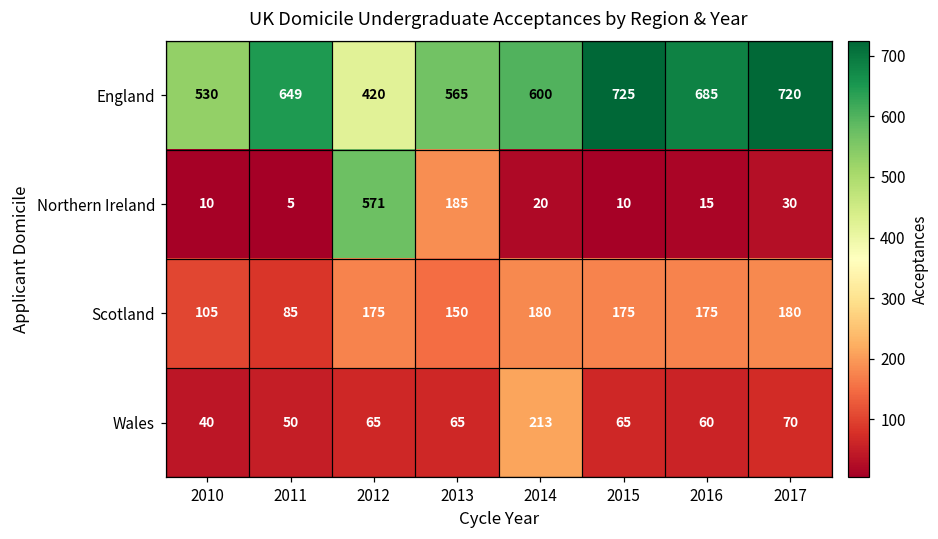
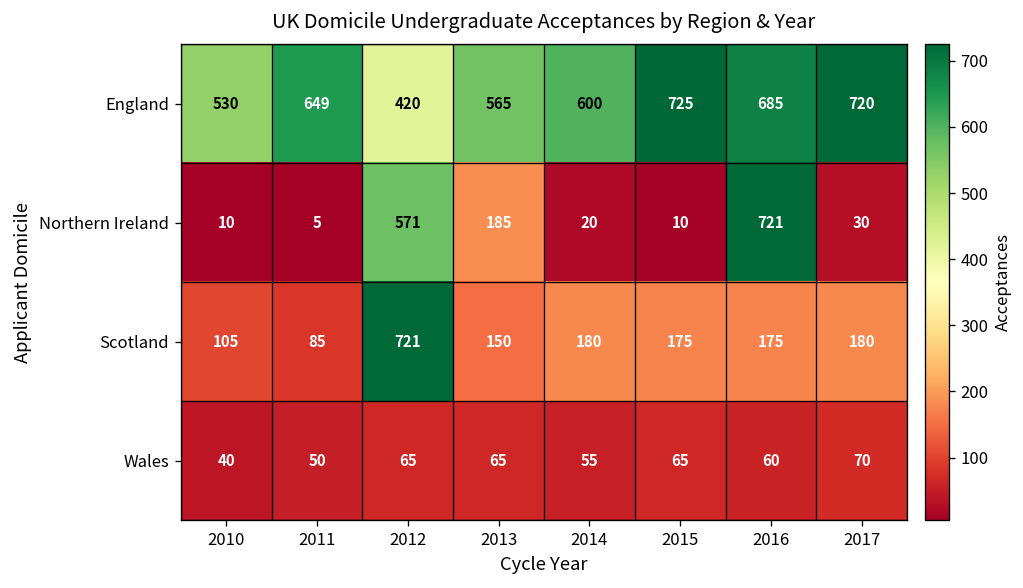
  {
    "England": {
      "2010": 530,
      "2011": 649,
      "2012": 420,
      "2013": 565,
      "2014": 600,
      "2015": 725,
      "2016": 685,
      "2017": 720
    },
    "Northern Ireland": {
      "2010": 10,
      "2011": 5,
      "2012": 571,
      "2013": 185,
      "2014": 20,
      "2015": 10,
-     "2016": 15,
+     "2016": 721,
      "2017": 30
    },
    "Scotland": {
      "2010": 105,
      "2011": 85,
-     "2012": 175,
+     "2012": 721,
      "2013": 150,
      "2014": 180,
      "2015": 175,
      "2016": 175,
      "2017": 180
    },
    "Wales": {
      "2010": 40,
      "2011": 50,
      "2012": 65,
      "2013": 65,
-     "2014": 213,
+     "2014": 55,
      "2015": 65,
      "2016": 60,
      "2017": 70
    }
  }
